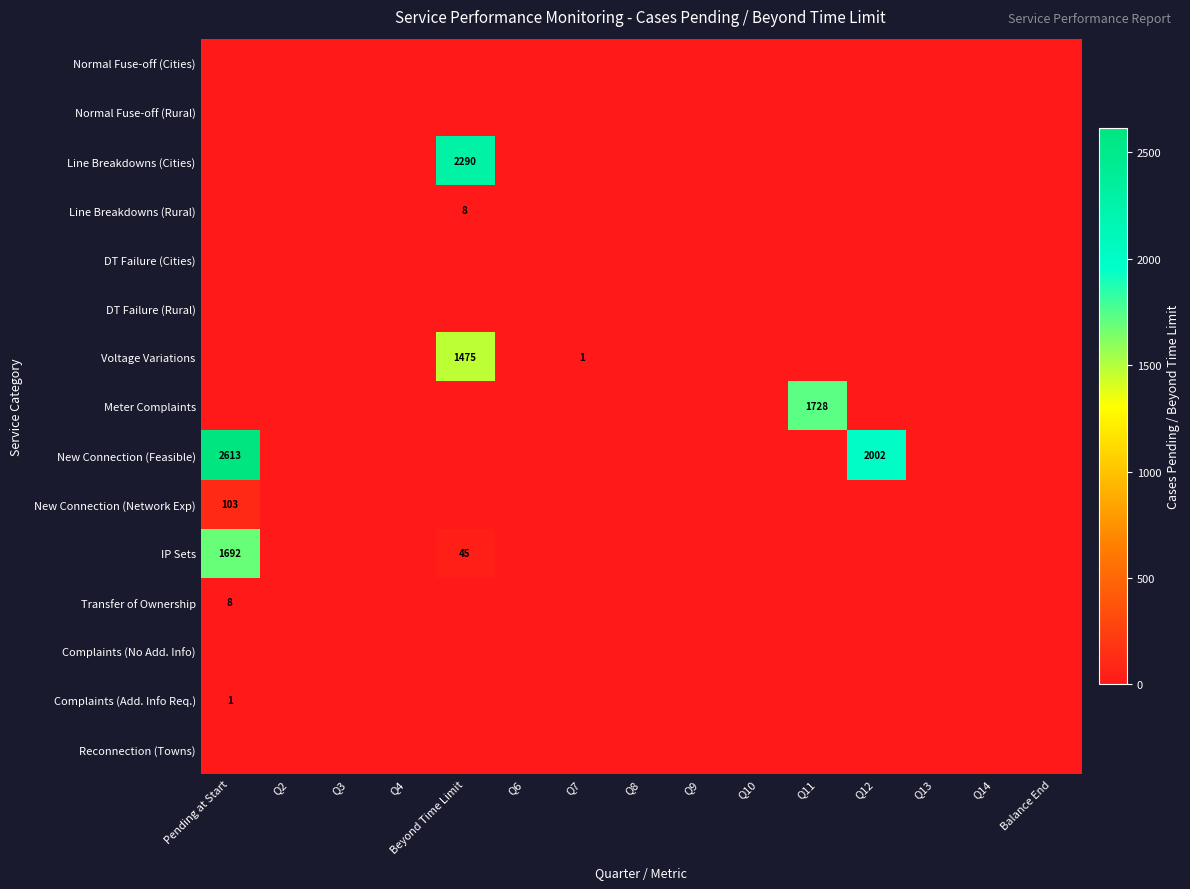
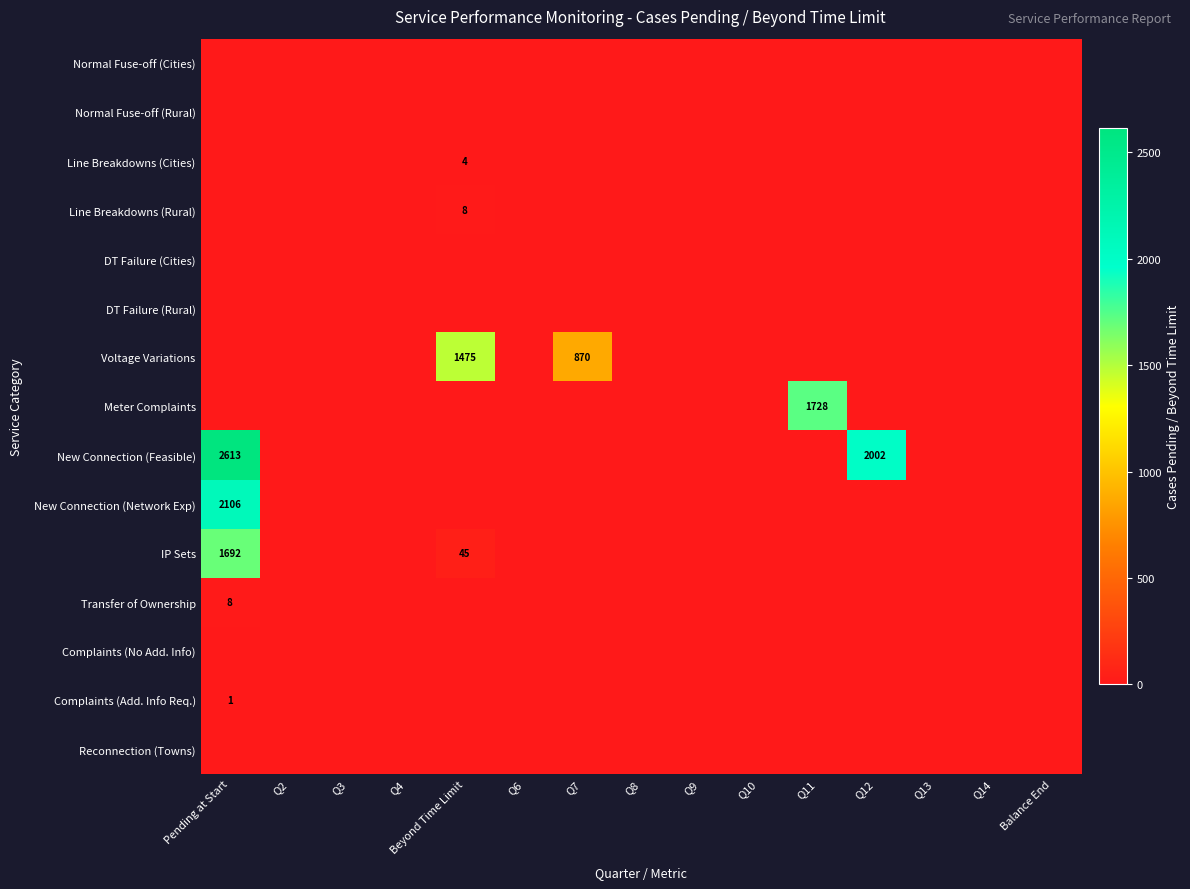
  {
    "Line Breakdowns (Cities)": {
-     "Beyond Time Limit": 2290
+     "Beyond Time Limit": 4
    },
    "Line Breakdowns (Rural)": {
      "Beyond Time Limit": 8
    },
    "Voltage Variations": {
      "Beyond Time Limit": 1475,
-     "Q7": 1
+     "Q7": 870
    },
    "Meter Complaints": {
      "Q11": 1728
    },
    "New Connection (Feasible)": {
      "Pending at Start": 2613,
      "Q12": 2002
    },
    "New Connection (Network Exp)": {
-     "Pending at Start": 103
+     "Pending at Start": 2106
    },
    "IP Sets": {
      "Pending at Start": 1692,
      "Beyond Time Limit": 45
    },
    "Transfer of Ownership": {
      "Pending at Start": 8
    },
    "Complaints (Add. Info Req.)": {
      "Pending at Start": 1
    }
  }
